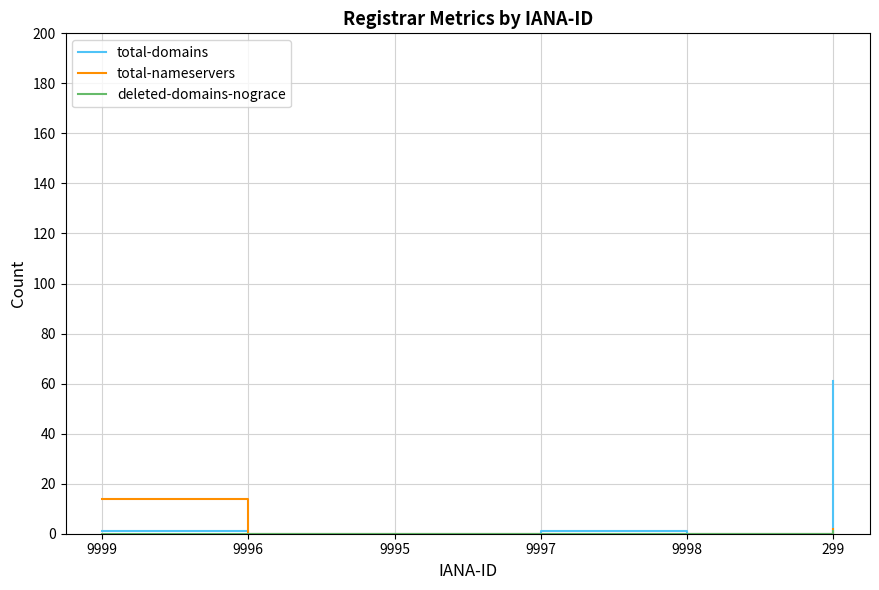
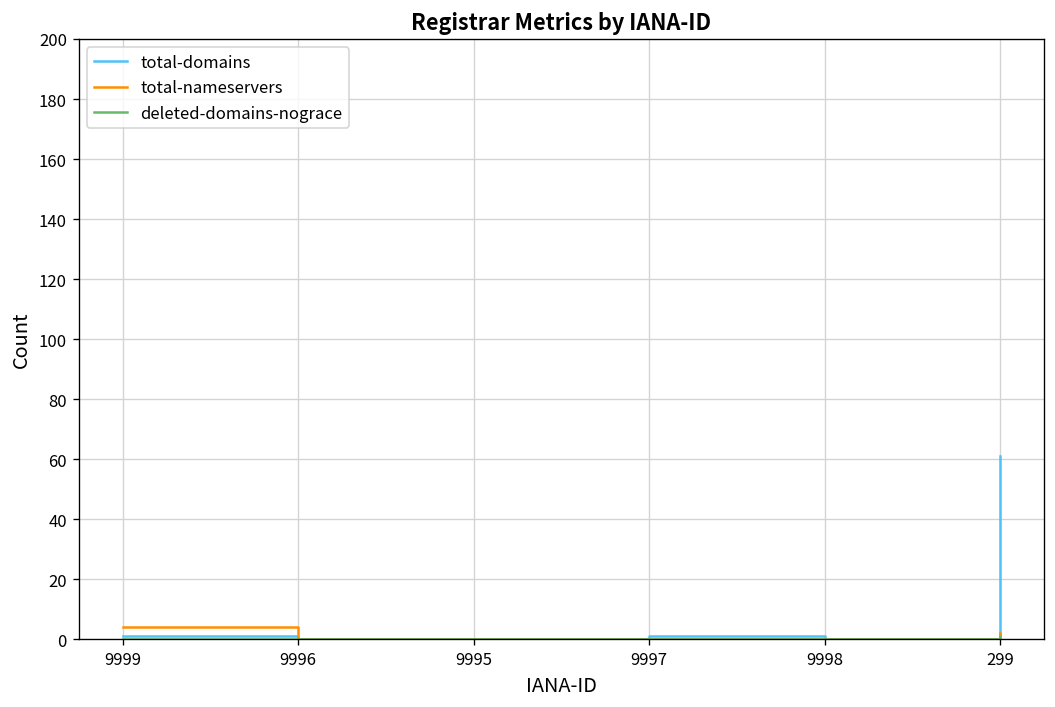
  {
    "total-domains": {
      "299": 61
    },
    "total-nameservers": {
-     "9999": 14
+     "9999": 4
    }
  }
